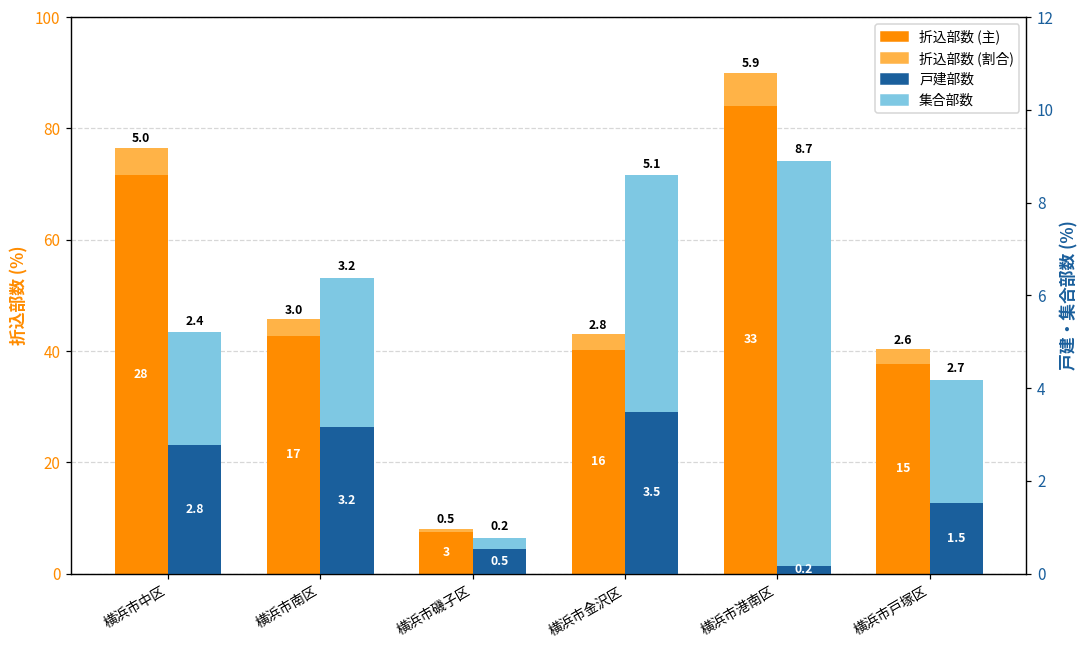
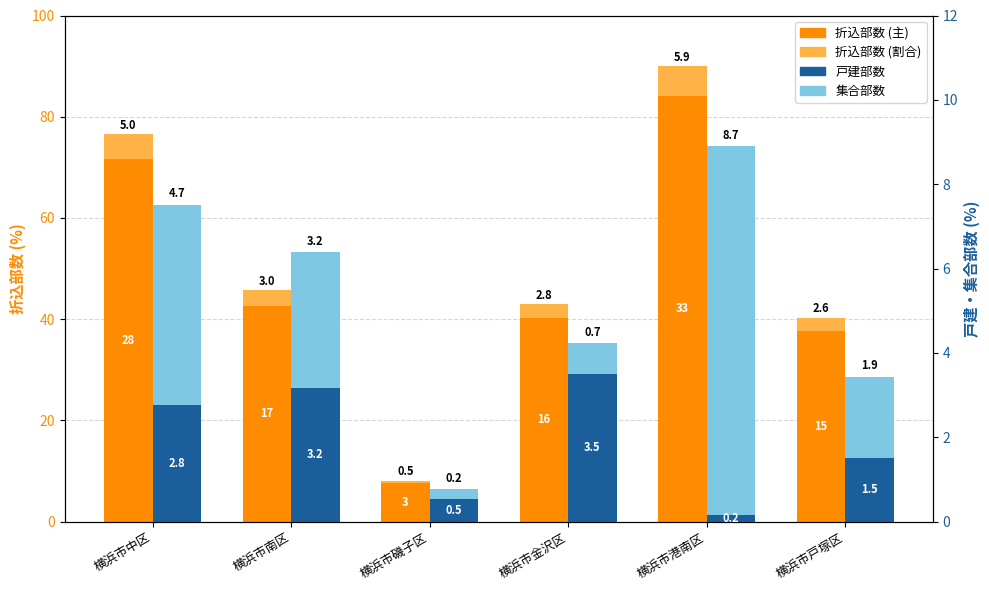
  {
    "折込部数 (割合)": {
      "横浜市中区": 5.0,
      "横浜市南区": 3.0,
      "横浜市磯子区": 0.5,
      "横浜市金沢区": 2.8,
      "横浜市港南区": 5.9,
      "横浜市戸塚区": 2.6
    },
    "戸建部数": {
      "横浜市中区": 2.8,
      "横浜市南区": 3.2,
      "横浜市磯子区": 0.5,
      "横浜市金沢区": 3.5,
      "横浜市港南区": 0.2,
      "横浜市戸塚区": 1.5
    },
    "集合部数": {
-     "横浜市中区": 2.4,
+     "横浜市中区": 4.7,
      "横浜市南区": 3.2,
      "横浜市磯子区": 0.2,
-     "横浜市金沢区": 5.1,
+     "横浜市金沢区": 0.7,
      "横浜市港南区": 8.7,
-     "横浜市戸塚区": 2.7
+     "横浜市戸塚区": 1.9
    }
  }
